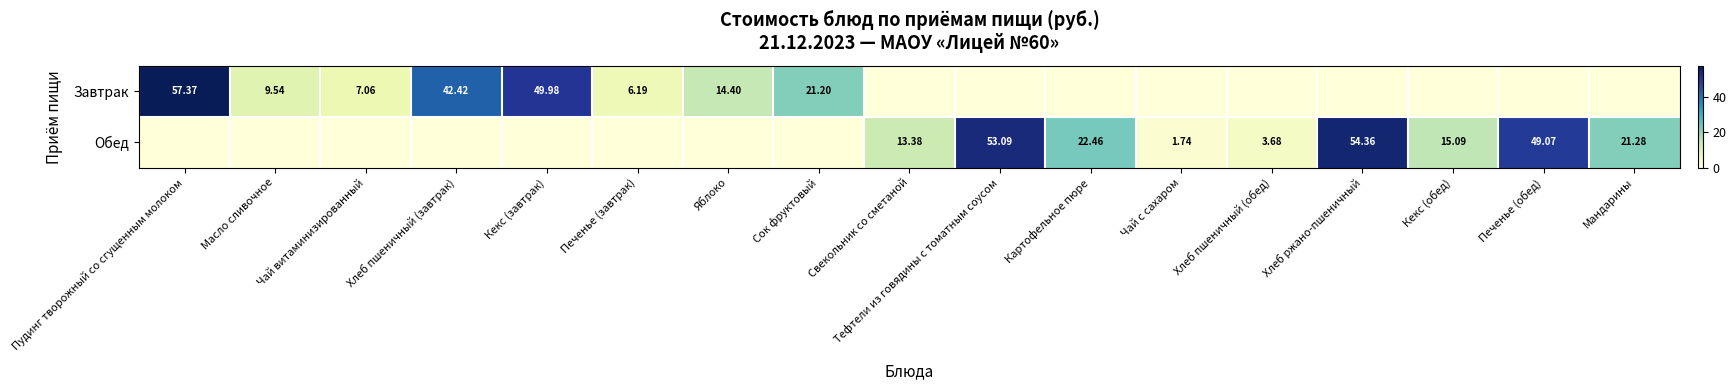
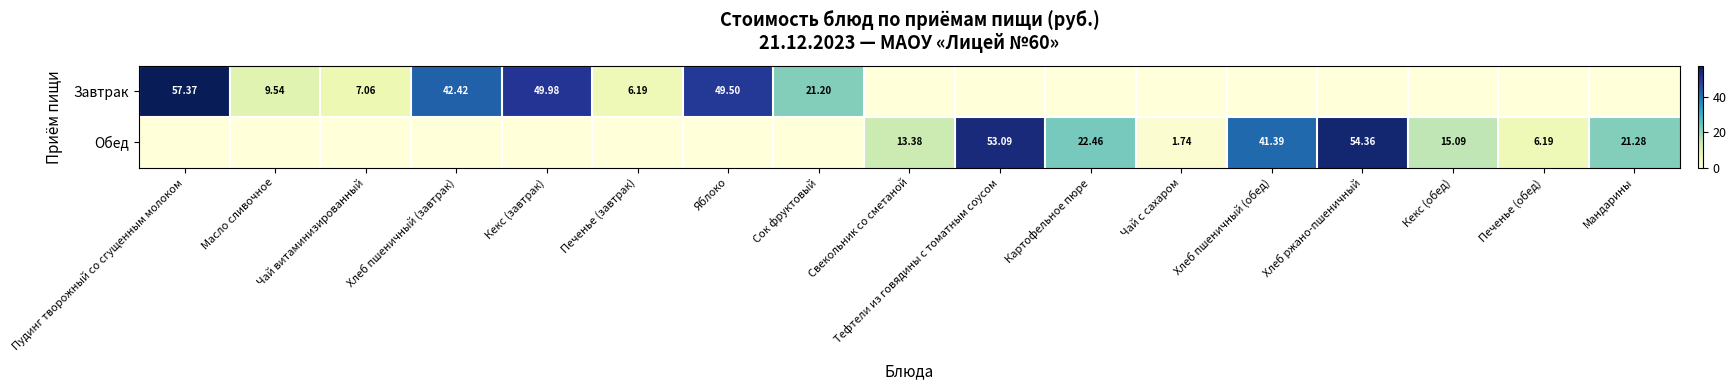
  {
    "Завтрак": {
      "Пудинг творожный со сгущенным молоком": 57.37,
      "Масло сливочное": 9.54,
      "Чай витаминизированный": 7.06,
      "Хлеб пшеничный (завтрак)": 42.42,
      "Кекс (завтрак)": 49.98,
      "Печенье (завтрак)": 6.19,
-     "Яблоко": 14.40,
+     "Яблоко": 49.50,
      "Сок фруктовый": 21.20
    },
    "Обед": {
      "Свекольник со сметаной": 13.38,
      "Тефтели из говядины с томатным соусом": 53.09,
      "Картофельное пюре": 22.46,
      "Чай с сахаром": 1.74,
-     "Хлеб пшеничный (обед)": 3.68,
+     "Хлеб пшеничный (обед)": 41.39,
      "Хлеб ржано-пшеничный": 54.36,
      "Кекс (обед)": 15.09,
-     "Печенье (обед)": 49.07,
+     "Печенье (обед)": 6.19,
      "Мандарины": 21.28
    }
  }
